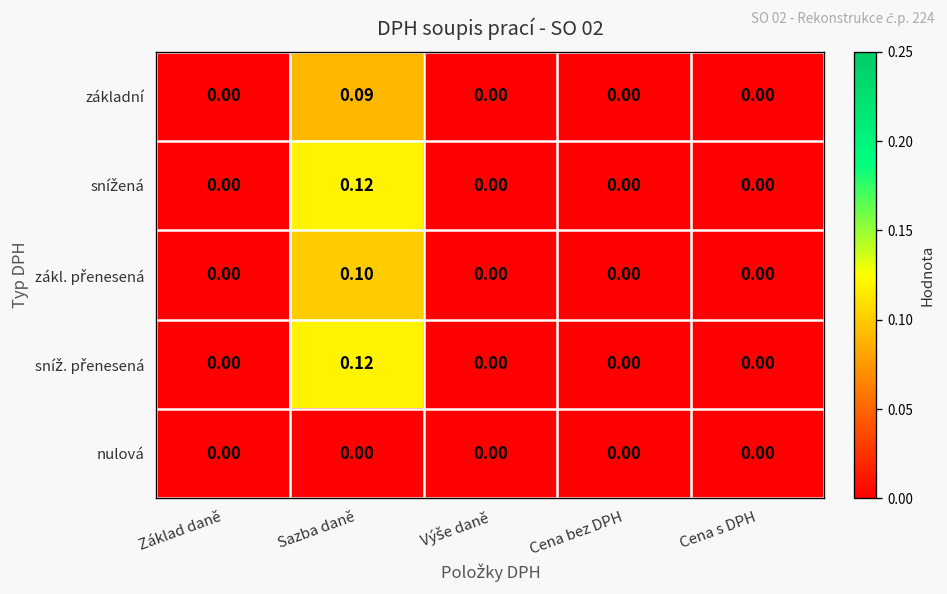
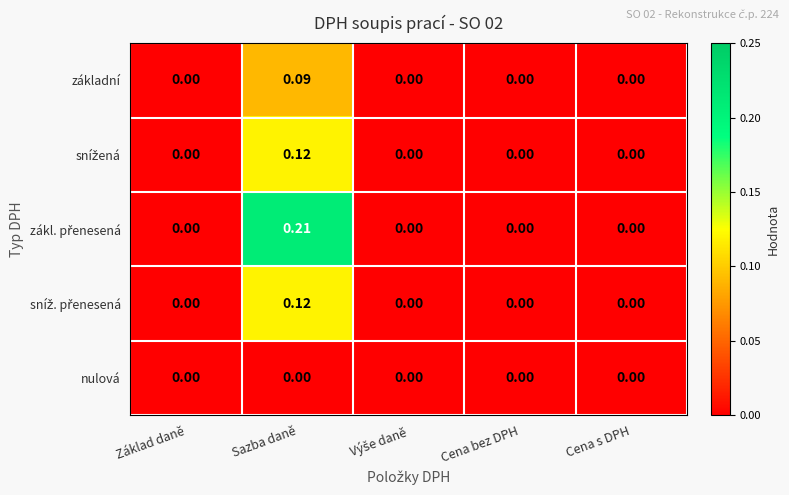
  {
    "základní": {
      "Základ daně": 0.00,
      "Sazba daně": 0.09,
      "Výše daně": 0.00,
      "Cena bez DPH": 0.00,
      "Cena s DPH": 0.00
    },
    "snížená": {
      "Základ daně": 0.00,
      "Sazba daně": 0.12,
      "Výše daně": 0.00,
      "Cena bez DPH": 0.00,
      "Cena s DPH": 0.00
    },
    "zákl. přenesená": {
      "Základ daně": 0.00,
-     "Sazba daně": 0.10,
+     "Sazba daně": 0.21,
      "Výše daně": 0.00,
      "Cena bez DPH": 0.00,
      "Cena s DPH": 0.00
    },
    "sníž. přenesená": {
      "Základ daně": 0.00,
      "Sazba daně": 0.12,
      "Výše daně": 0.00,
      "Cena bez DPH": 0.00,
      "Cena s DPH": 0.00
    },
    "nulová": {
      "Základ daně": 0.00,
      "Sazba daně": 0.00,
      "Výše daně": 0.00,
      "Cena bez DPH": 0.00,
      "Cena s DPH": 0.00
    }
  }
